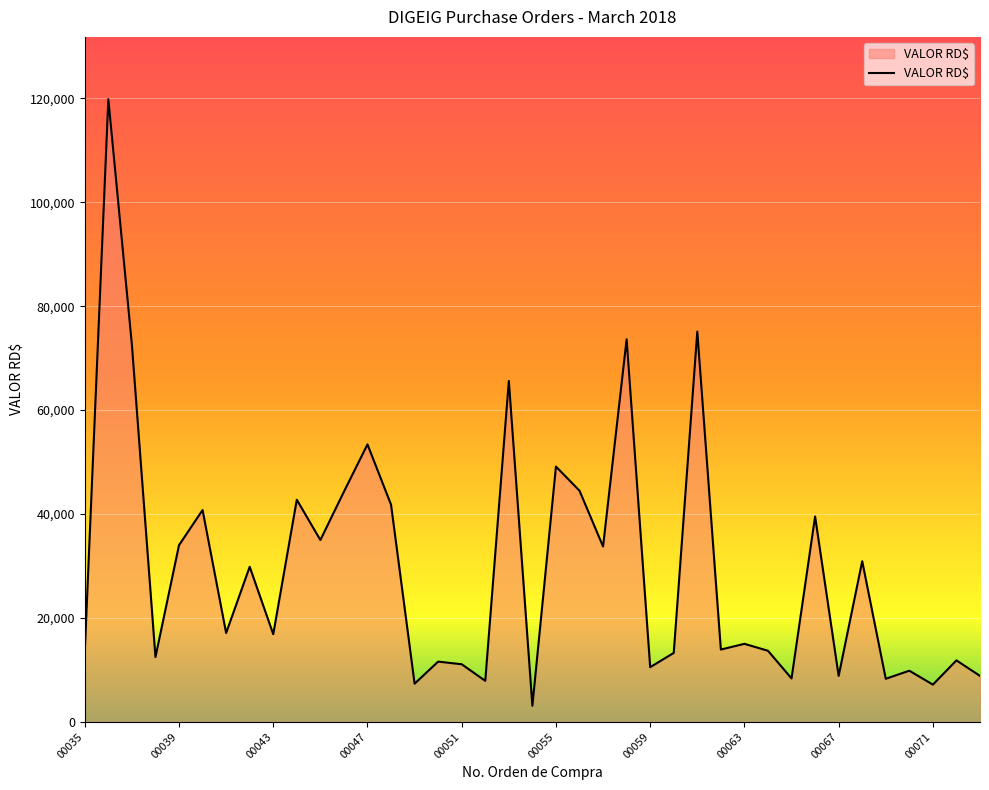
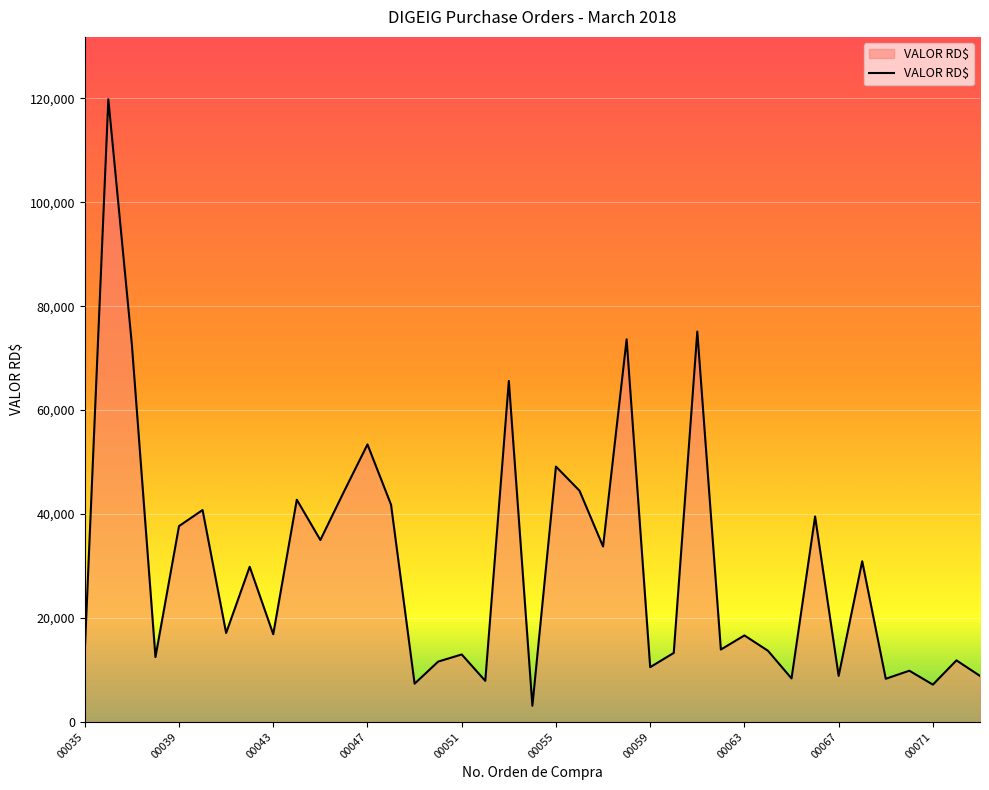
  {
    "00035": "14,000",
-   "00039": "34,000",
+   "00039": "38,000",
    "00043": "17,000",
    "00047": "53,000",
-   "00051": "11,000",
+   "00051": "13,000",
    "00055": "49,000",
    "00059": "11,000",
-   "00063": "15,000",
+   "00063": "17,000",
    "00067": "9,000",
    "00071": "7,000"
  }
